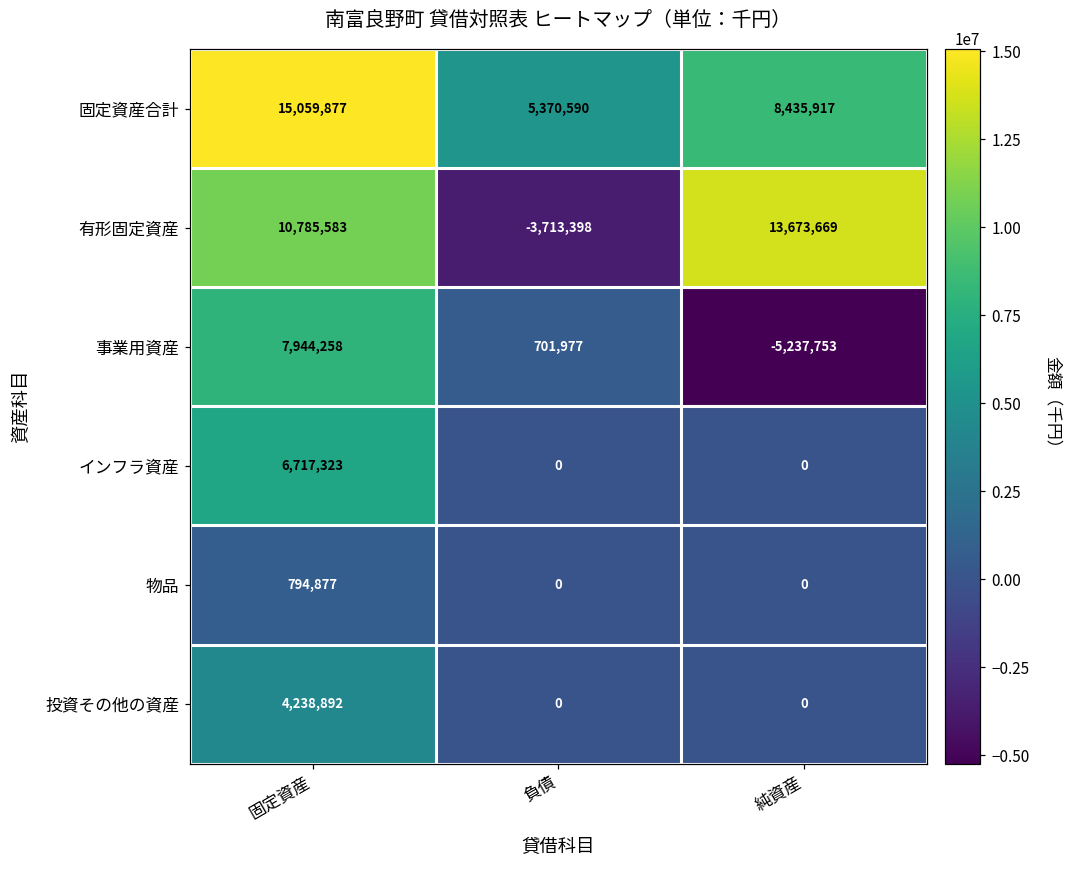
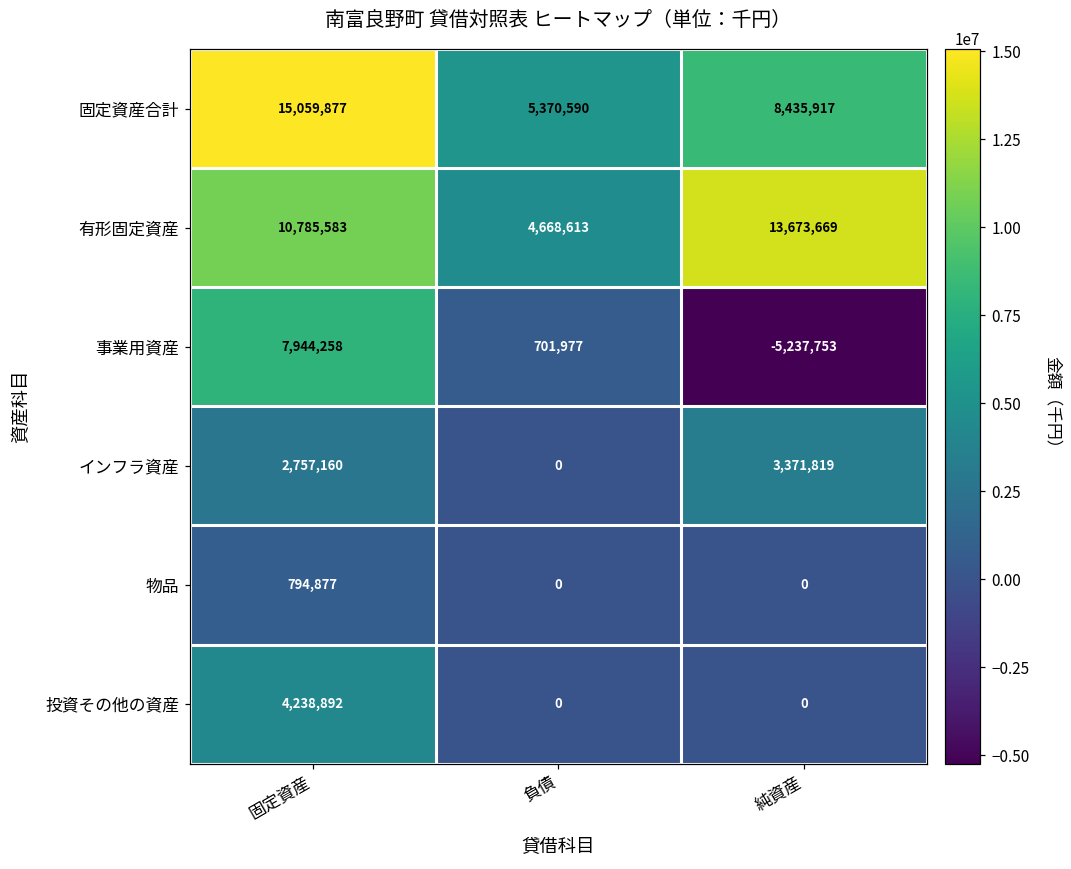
  {
    "固定資産合計": {
      "固定資産": "15,059,877",
      "負債": "5,370,590",
      "純資産": "8,435,917"
    },
    "有形固定資産": {
      "固定資産": "10,785,583",
-     "負債": "-3,713,398",
+     "負債": "4,668,613",
      "純資産": "13,673,669"
    },
    "事業用資産": {
      "固定資産": "7,944,258",
      "負債": "701,977",
      "純資産": "-5,237,753"
    },
    "インフラ資産": {
-     "固定資産": "6,717,323",
+     "固定資産": "2,757,160",
      "負債": "0",
-     "純資産": "0"
+     "純資産": "3,371,819"
    },
    "物品": {
      "固定資産": "794,877",
      "負債": "0",
      "純資産": "0"
    },
    "投資その他の資産": {
      "固定資産": "4,238,892",
      "負債": "0",
      "純資産": "0"
    }
  }
